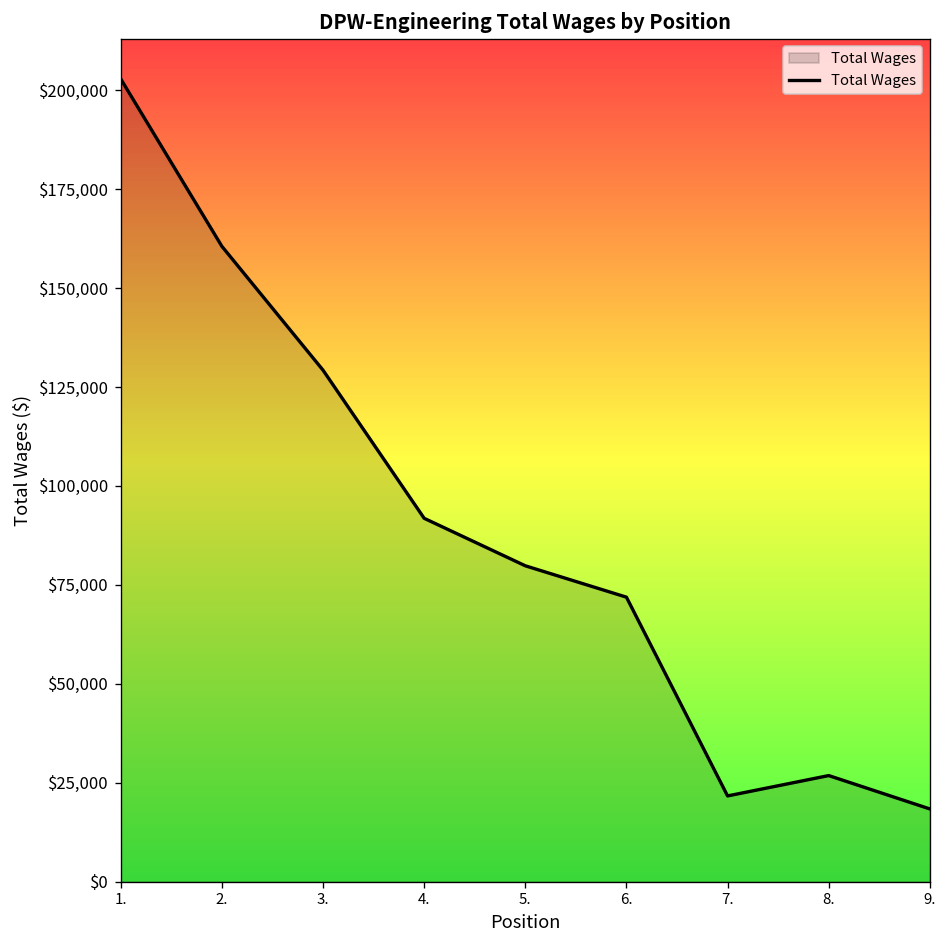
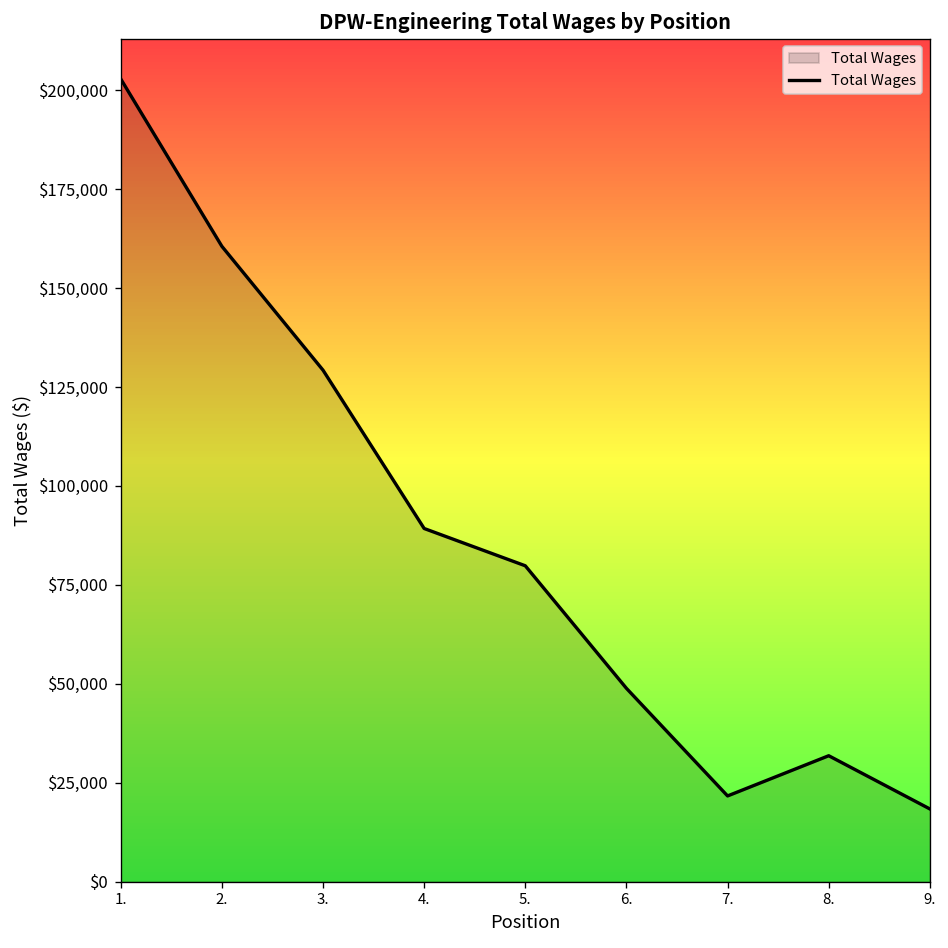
  {
    "1.": "$203,000",
    "2.": "$161,000",
    "3.": "$129,000",
-   "4.": "$92,000",
+   "4.": "$89,000",
    "5.": "$80,000",
-   "6.": "$72,000",
+   "6.": "$49,000",
    "7.": "$22,000",
-   "8.": "$27,000",
+   "8.": "$32,000",
    "9.": "$18,000"
  }
